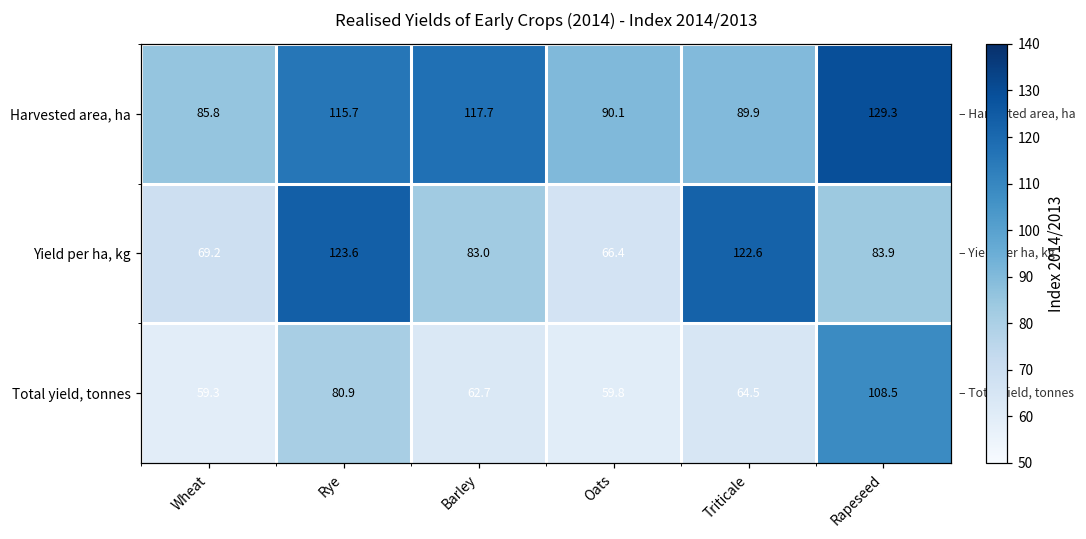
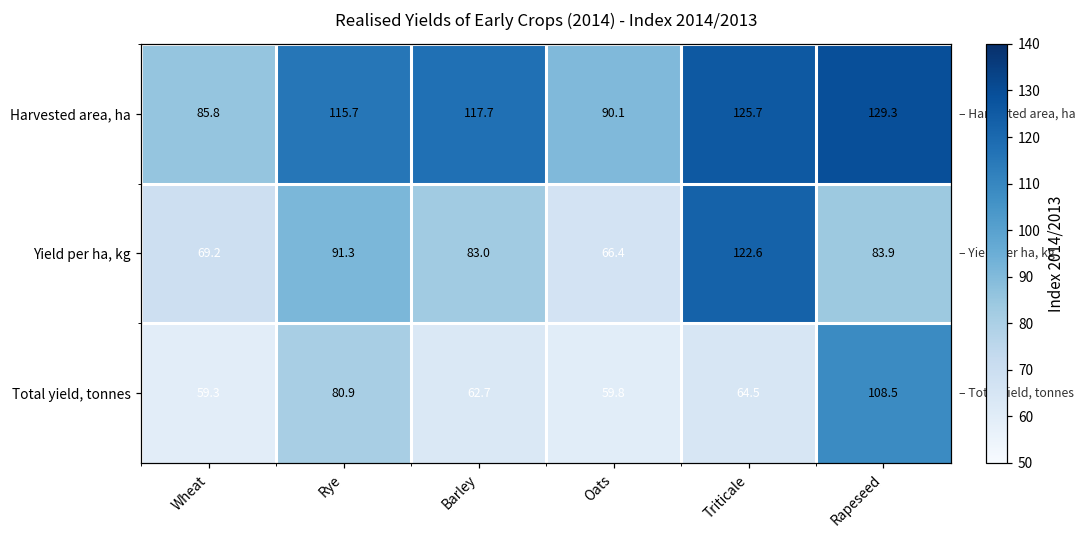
  {
    "Harvested area, ha": {
      "Wheat": 85.8,
      "Rye": 115.7,
      "Barley": 117.7,
      "Oats": 90.1,
-     "Triticale": 89.9,
+     "Triticale": 125.7,
      "Rapeseed": 129.3
    },
    "Yield per ha, kg": {
      "Wheat": 69.2,
-     "Rye": 123.6,
+     "Rye": 91.3,
      "Barley": 83.0,
      "Triticale": 122.6,
      "Rapeseed": 83.9
    },
    "Total yield, tonnes": {
      "Rye": 80.9,
      "Rapeseed": 108.5
    }
  }
